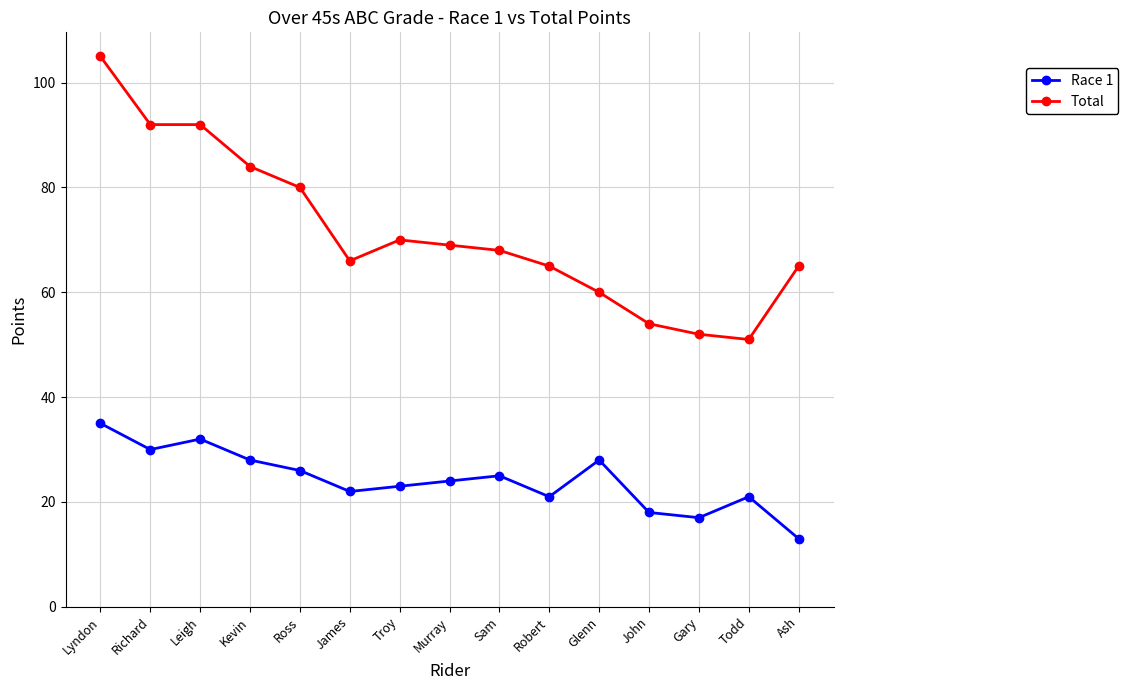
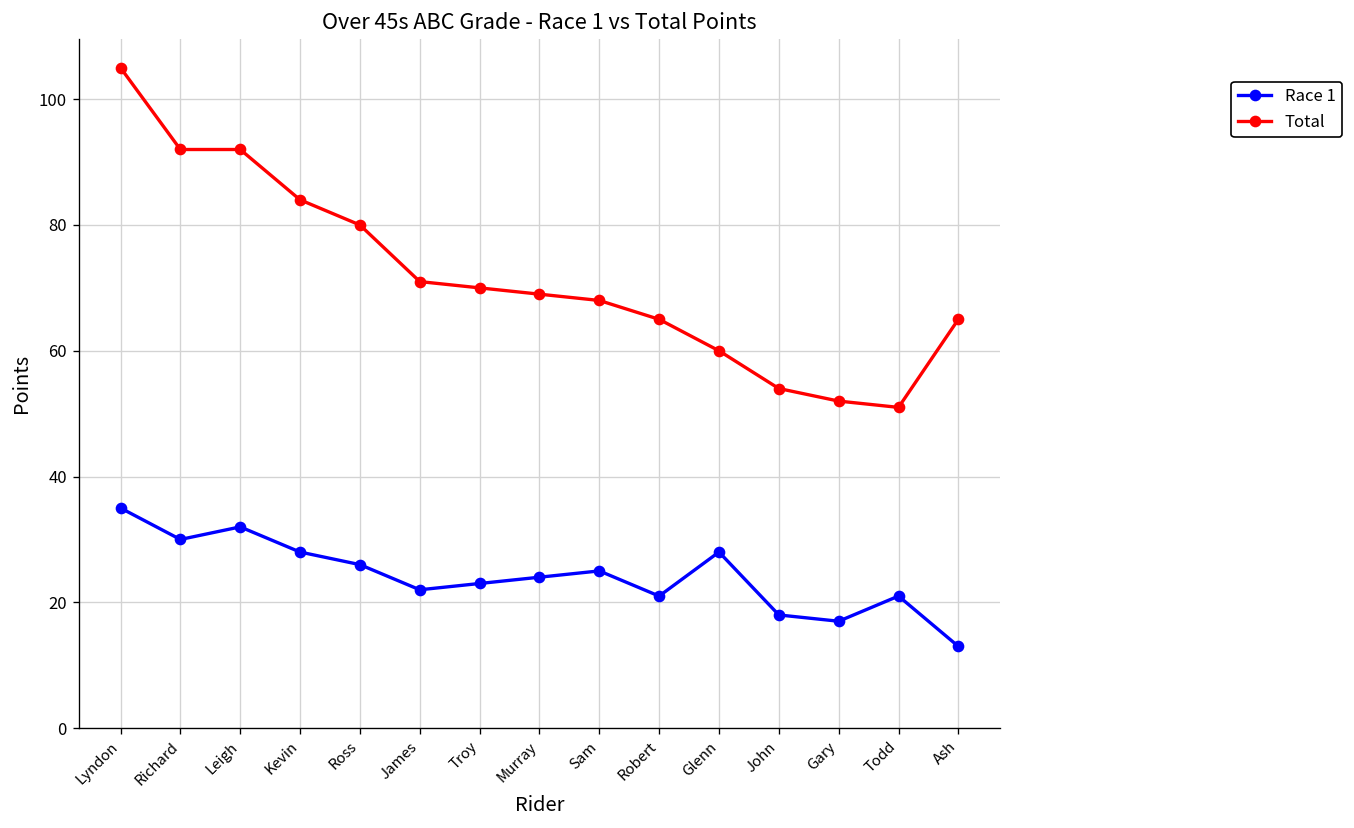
  {
    "Race 1": {
      "Lyndon": 35,
      "Richard": 30,
      "Leigh": 32,
      "Kevin": 28,
      "Ross": 26,
      "James": 22,
      "Troy": 23,
      "Murray": 24,
      "Sam": 25,
      "Robert": 21,
      "Glenn": 28,
      "John": 18,
      "Gary": 17,
      "Todd": 21,
      "Ash": 13
    },
    "Total": {
      "Lyndon": 105,
      "Richard": 92,
      "Leigh": 92,
      "Kevin": 84,
      "Ross": 80,
-     "James": 66,
+     "James": 71,
      "Troy": 70,
      "Murray": 69,
      "Sam": 68,
      "Robert": 65,
      "Glenn": 60,
      "John": 54,
      "Gary": 52,
      "Todd": 51,
      "Ash": 65
    }
  }
